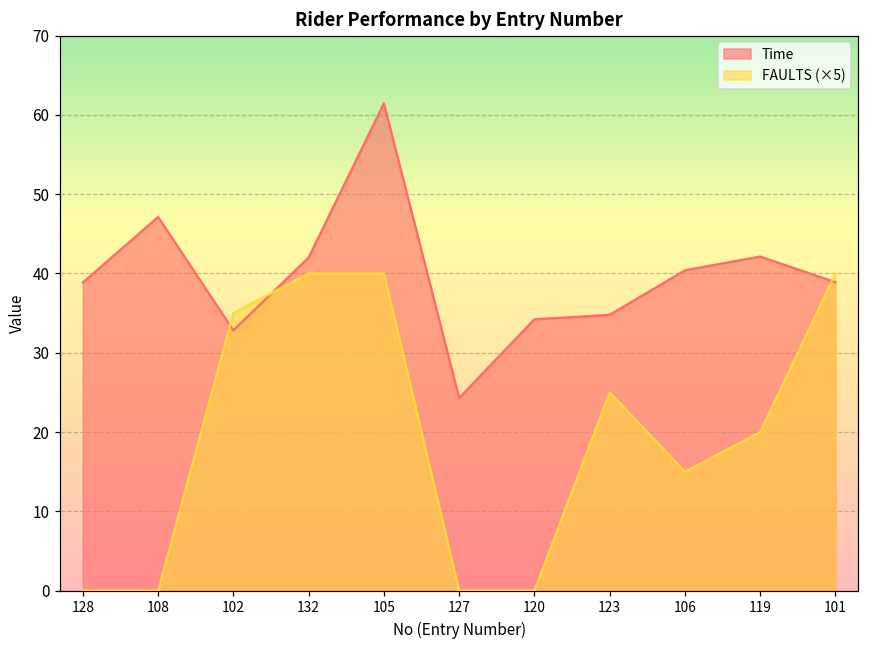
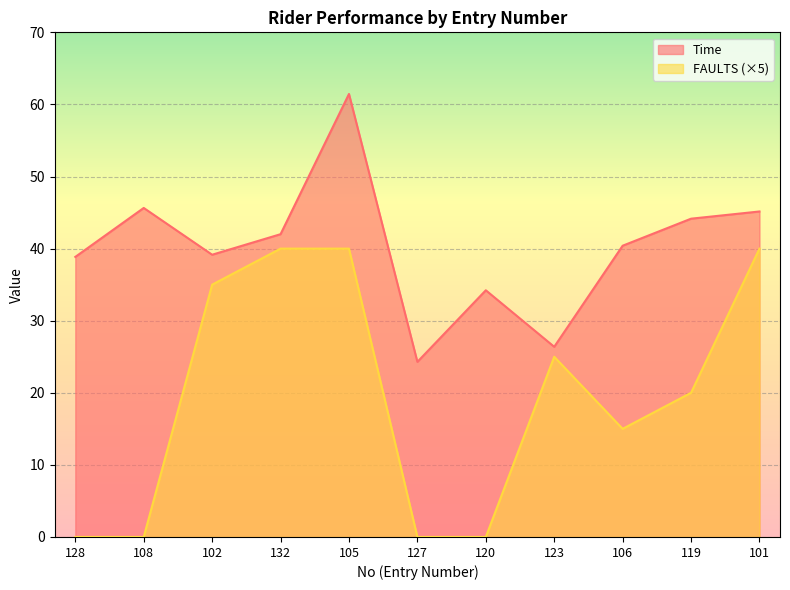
  {
    "Time": {
      "128": 39,
-     "108": 47,
-     "102": 33,
+     "108": 46,
+     "102": 39,
      "132": 42,
      "105": 61,
      "127": 24,
      "120": 34,
-     "123": 35,
+     "123": 26,
      "106": 40,
-     "119": 42,
-     "101": 39
+     "119": 44,
+     "101": 45
    },
    "FAULTS (×5)": {
      "128": 0,
      "108": 0,
      "102": 35,
      "132": 40,
      "105": 40,
      "127": 0,
      "120": 0,
      "123": 25,
      "106": 15,
      "119": 20,
      "101": 40
    }
  }
